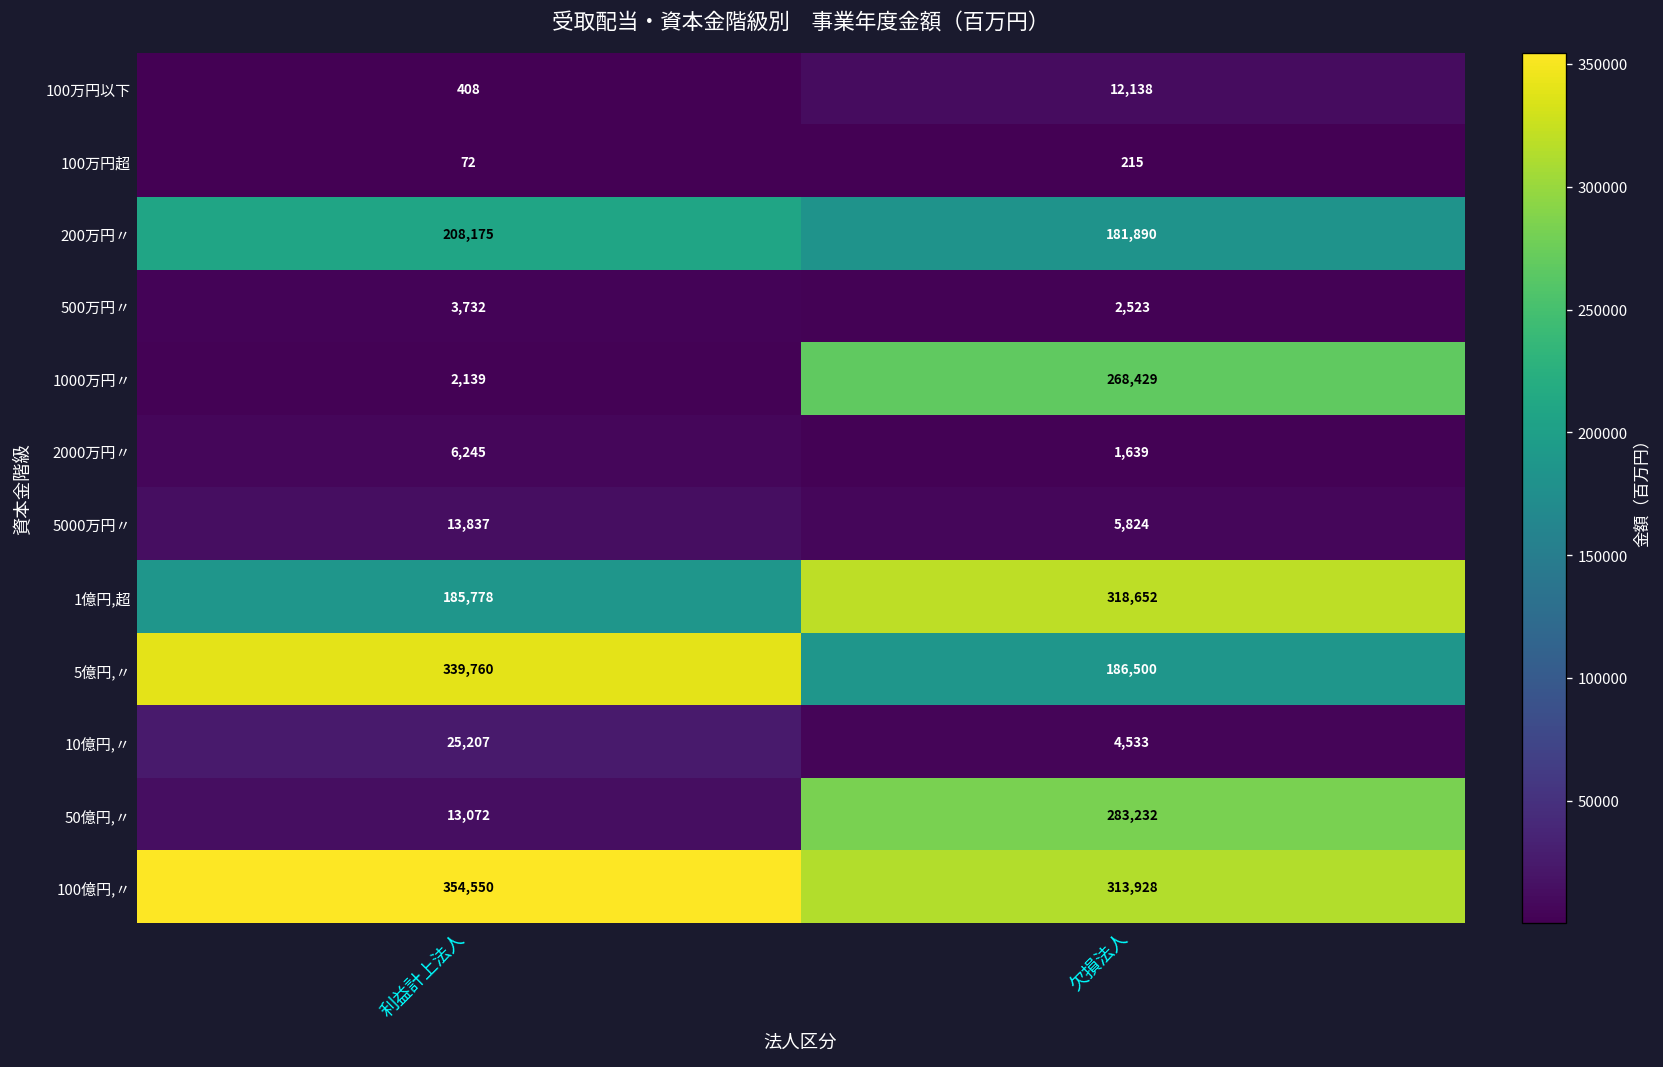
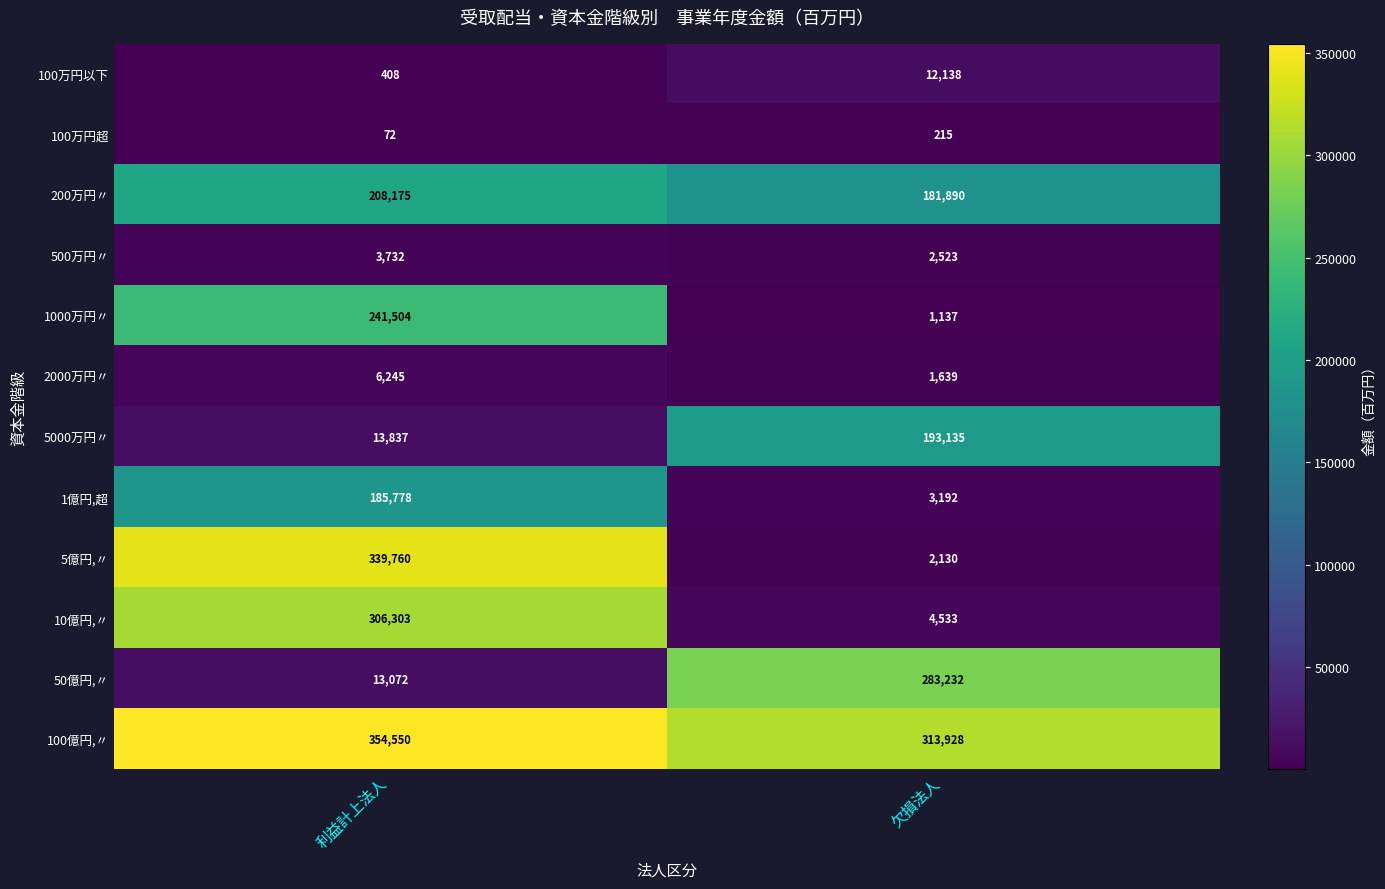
  {
    "100万円以下": {
      "利益計上法人": "408",
      "欠損法人": "12,138"
    },
    "100万円超": {
      "利益計上法人": "72",
      "欠損法人": "215"
    },
    "200万円〃": {
      "利益計上法人": "208,175",
      "欠損法人": "181,890"
    },
    "500万円〃": {
      "利益計上法人": "3,732",
      "欠損法人": "2,523"
    },
    "1000万円〃": {
-     "利益計上法人": "2,139",
-     "欠損法人": "268,429"
+     "利益計上法人": "241,504",
+     "欠損法人": "1,137"
    },
    "2000万円〃": {
      "利益計上法人": "6,245",
      "欠損法人": "1,639"
    },
    "5000万円〃": {
      "利益計上法人": "13,837",
-     "欠損法人": "5,824"
+     "欠損法人": "193,135"
    },
    "1億円,超": {
      "利益計上法人": "185,778",
-     "欠損法人": "318,652"
+     "欠損法人": "3,192"
    },
    "5億円,〃": {
      "利益計上法人": "339,760",
-     "欠損法人": "186,500"
+     "欠損法人": "2,130"
    },
    "10億円,〃": {
-     "利益計上法人": "25,207",
+     "利益計上法人": "306,303",
      "欠損法人": "4,533"
    },
    "50億円,〃": {
      "利益計上法人": "13,072",
      "欠損法人": "283,232"
    },
    "100億円,〃": {
      "利益計上法人": "354,550",
      "欠損法人": "313,928"
    }
  }
